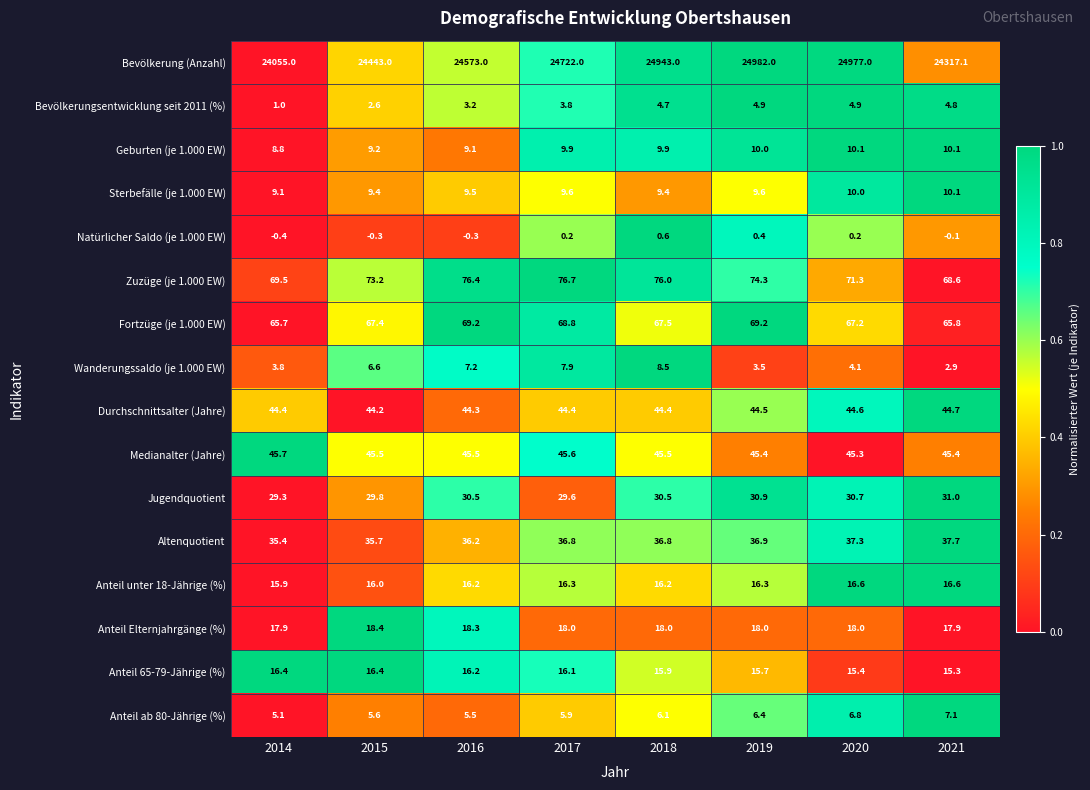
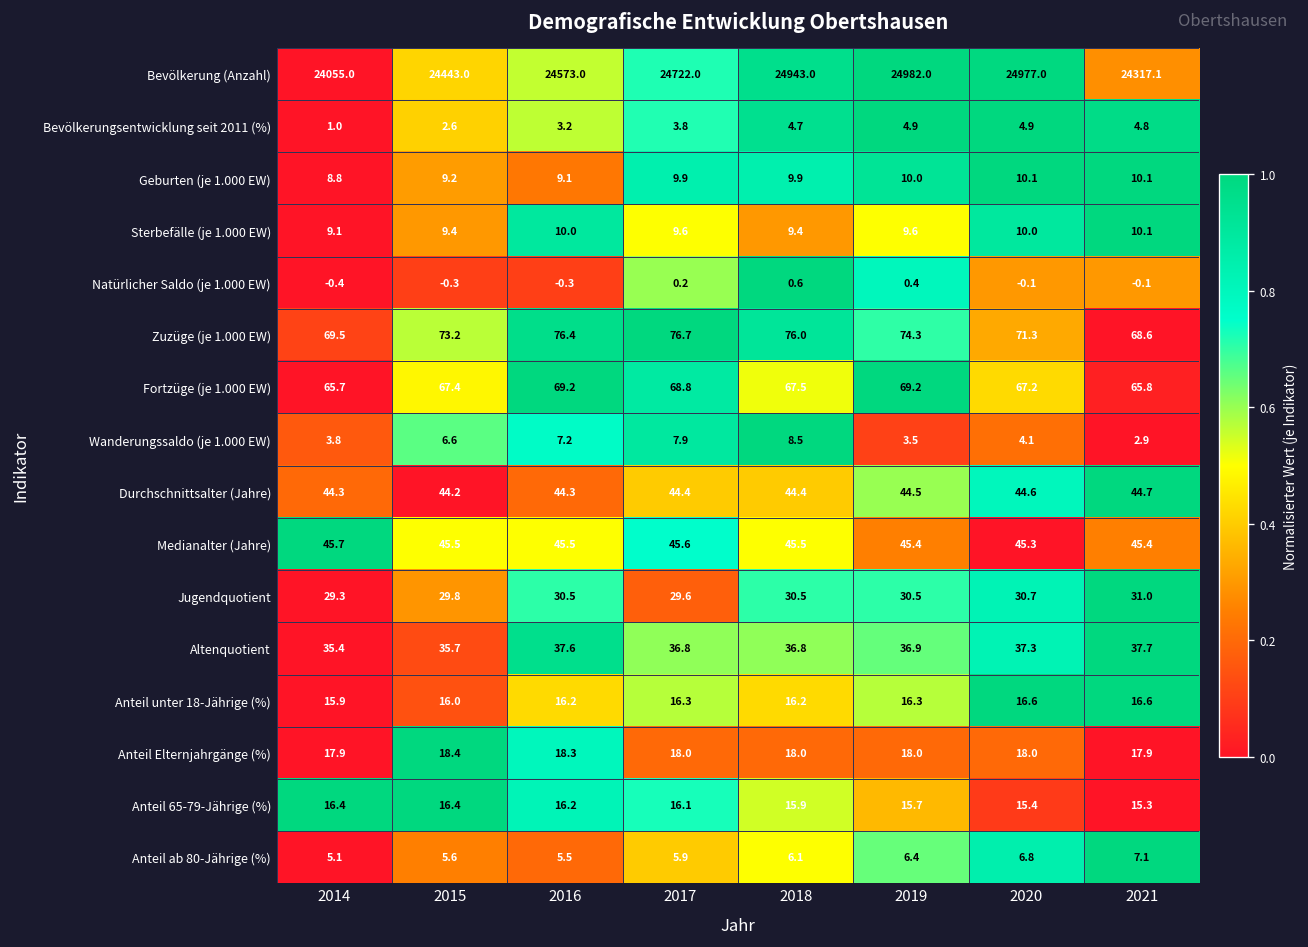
  {
    "Bevölkerung (Anzahl)": {
      "2014": 24055.0,
      "2015": 24443.0,
      "2016": 24573.0,
      "2017": 24722.0,
      "2018": 24943.0,
      "2019": 24982.0,
      "2020": 24977.0,
      "2021": 24317.1
    },
    "Bevölkerungsentwicklung seit 2011 (%)": {
      "2014": 1.0,
      "2015": 2.6,
      "2016": 3.2,
      "2017": 3.8,
      "2018": 4.7,
      "2019": 4.9,
      "2020": 4.9,
      "2021": 4.8
    },
    "Geburten (je 1.000 EW)": {
      "2014": 8.8,
      "2015": 9.2,
      "2016": 9.1,
      "2017": 9.9,
      "2018": 9.9,
      "2019": 10.0,
      "2020": 10.1,
      "2021": 10.1
    },
    "Sterbefälle (je 1.000 EW)": {
      "2014": 9.1,
      "2015": 9.4,
-     "2016": 9.5,
+     "2016": 10.0,
      "2017": 9.6,
      "2018": 9.4,
      "2019": 9.6,
      "2020": 10.0,
      "2021": 10.1
    },
    "Natürlicher Saldo (je 1.000 EW)": {
      "2014": -0.4,
      "2015": -0.3,
      "2016": -0.3,
      "2017": 0.2,
      "2018": 0.6,
      "2019": 0.4,
-     "2020": 0.2,
+     "2020": -0.1,
      "2021": -0.1
    },
    "Zuzüge (je 1.000 EW)": {
      "2014": 69.5,
      "2015": 73.2,
      "2016": 76.4,
      "2017": 76.7,
      "2018": 76.0,
      "2019": 74.3,
      "2020": 71.3,
      "2021": 68.6
    },
    "Fortzüge (je 1.000 EW)": {
      "2014": 65.7,
      "2015": 67.4,
      "2016": 69.2,
      "2017": 68.8,
      "2018": 67.5,
      "2019": 69.2,
      "2020": 67.2,
      "2021": 65.8
    },
    "Wanderungssaldo (je 1.000 EW)": {
      "2014": 3.8,
      "2015": 6.6,
      "2016": 7.2,
      "2017": 7.9,
      "2018": 8.5,
      "2019": 3.5,
      "2020": 4.1,
      "2021": 2.9
    },
    "Durchschnittsalter (Jahre)": {
-     "2014": 44.4,
+     "2014": 44.3,
      "2015": 44.2,
      "2016": 44.3,
      "2017": 44.4,
      "2018": 44.4,
      "2019": 44.5,
      "2020": 44.6,
      "2021": 44.7
    },
    "Medianalter (Jahre)": {
      "2014": 45.7,
      "2015": 45.5,
      "2016": 45.5,
      "2017": 45.6,
      "2018": 45.5,
      "2019": 45.4,
      "2020": 45.3,
      "2021": 45.4
    },
    "Jugendquotient": {
      "2014": 29.3,
      "2015": 29.8,
      "2016": 30.5,
      "2017": 29.6,
      "2018": 30.5,
-     "2019": 30.9,
+     "2019": 30.5,
      "2020": 30.7,
      "2021": 31.0
    },
    "Altenquotient": {
      "2014": 35.4,
      "2015": 35.7,
-     "2016": 36.2,
+     "2016": 37.6,
      "2017": 36.8,
      "2018": 36.8,
      "2019": 36.9,
      "2020": 37.3,
      "2021": 37.7
    },
    "Anteil unter 18-Jährige (%)": {
      "2014": 15.9,
      "2015": 16.0,
      "2016": 16.2,
      "2017": 16.3,
      "2018": 16.2,
      "2019": 16.3,
      "2020": 16.6,
      "2021": 16.6
    },
    "Anteil Elternjahrgänge (%)": {
      "2014": 17.9,
      "2015": 18.4,
      "2016": 18.3,
      "2017": 18.0,
      "2018": 18.0,
      "2019": 18.0,
      "2020": 18.0,
      "2021": 17.9
    },
    "Anteil 65-79-Jährige (%)": {
      "2014": 16.4,
      "2015": 16.4,
      "2016": 16.2,
      "2017": 16.1,
      "2018": 15.9,
      "2019": 15.7,
      "2020": 15.4,
      "2021": 15.3
    },
    "Anteil ab 80-Jährige (%)": {
      "2014": 5.1,
      "2015": 5.6,
      "2016": 5.5,
      "2017": 5.9,
      "2018": 6.1,
      "2019": 6.4,
      "2020": 6.8,
      "2021": 7.1
    }
  }
